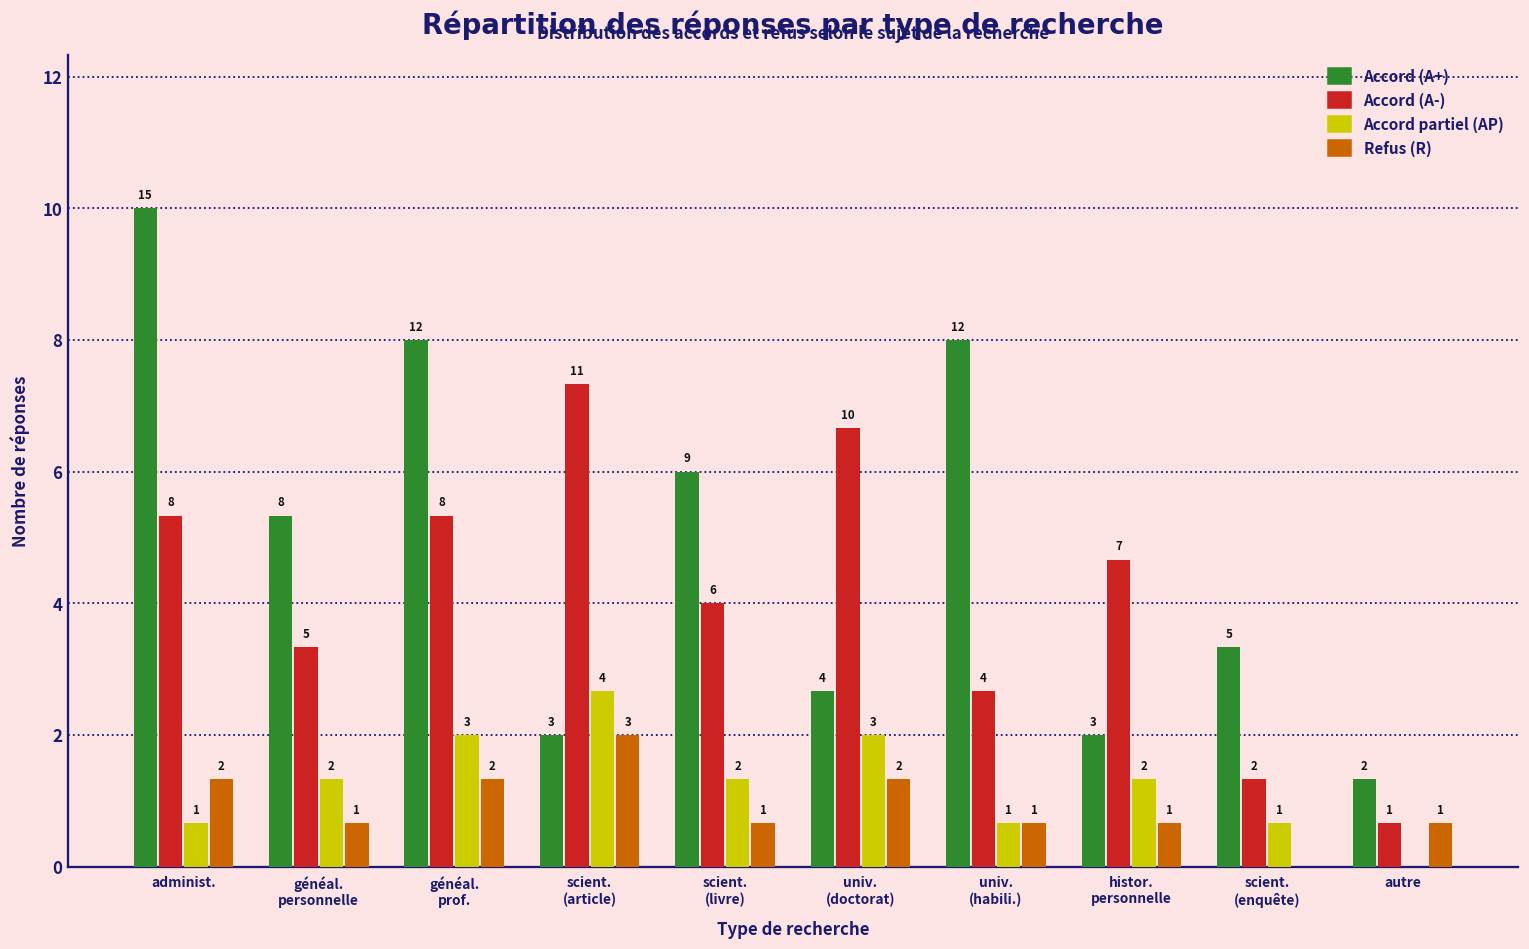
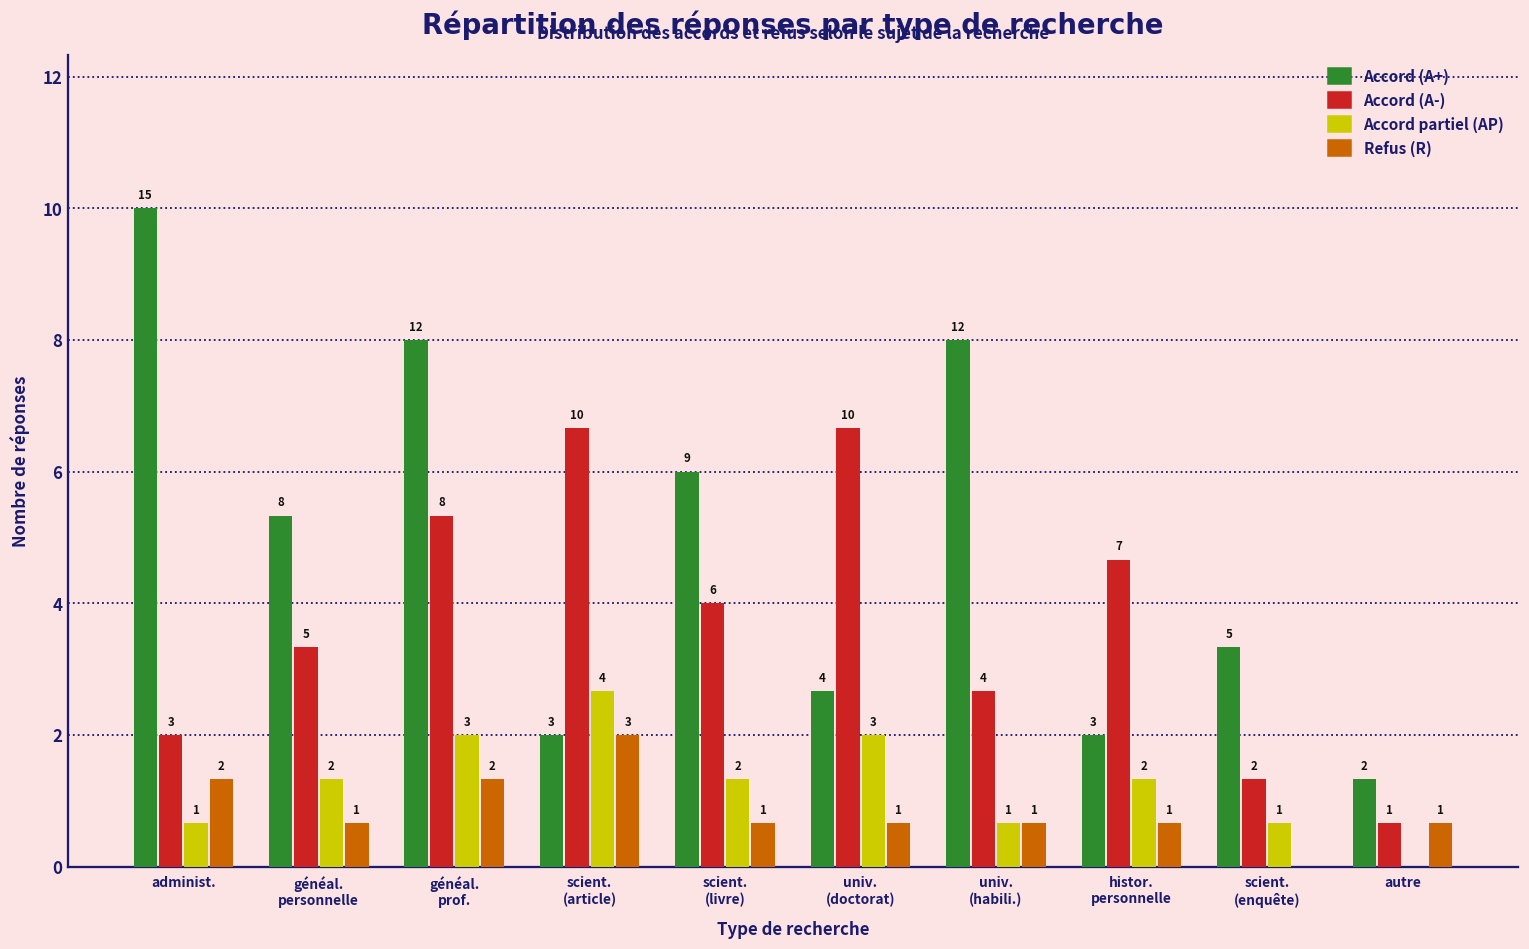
  {
    "Accord (A+)": {
      "administ.": 15,
      "généal. personnelle": 8,
      "généal. prof.": 12,
      "scient. (article)": 3,
      "scient. (livre)": 9,
      "univ. (doctorat)": 4,
      "univ. (habili.)": 12,
      "histor. personnelle": 3,
      "scient. (enquête)": 5,
      "autre": 2
    },
    "Accord (A-)": {
-     "administ.": 8,
+     "administ.": 3,
      "généal. personnelle": 5,
      "généal. prof.": 8,
-     "scient. (article)": 11,
+     "scient. (article)": 10,
      "scient. (livre)": 6,
      "univ. (doctorat)": 10,
      "univ. (habili.)": 4,
      "histor. personnelle": 7,
      "scient. (enquête)": 2,
      "autre": 1
    },
    "Accord partiel (AP)": {
      "administ.": 1,
      "généal. personnelle": 2,
      "généal. prof.": 3,
      "scient. (article)": 4,
      "scient. (livre)": 2,
      "univ. (doctorat)": 3,
      "univ. (habili.)": 1,
      "histor. personnelle": 2,
      "scient. (enquête)": 1
    },
    "Refus (R)": {
      "administ.": 2,
      "généal. personnelle": 1,
      "généal. prof.": 2,
      "scient. (article)": 3,
      "scient. (livre)": 1,
-     "univ. (doctorat)": 2,
+     "univ. (doctorat)": 1,
      "univ. (habili.)": 1,
      "histor. personnelle": 1,
      "autre": 1
    }
  }
